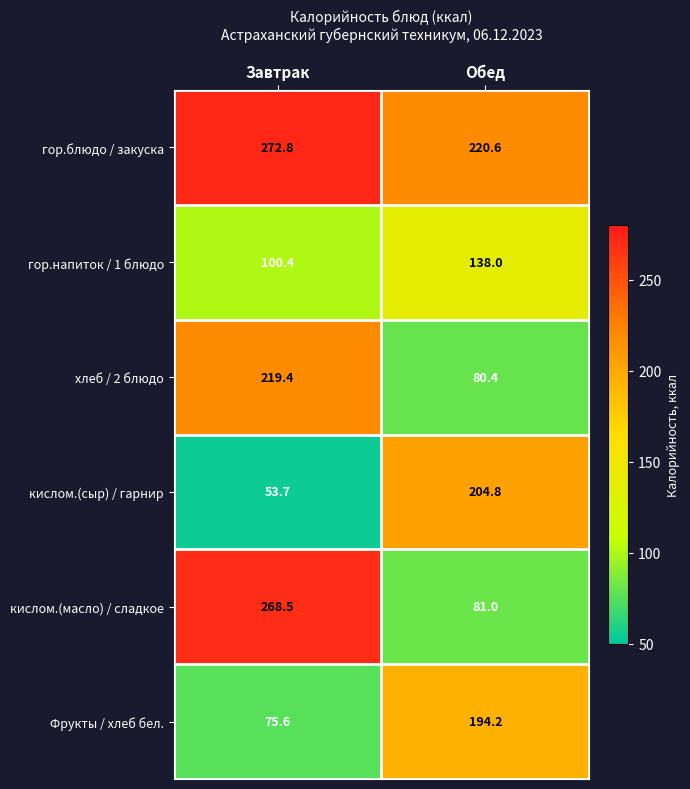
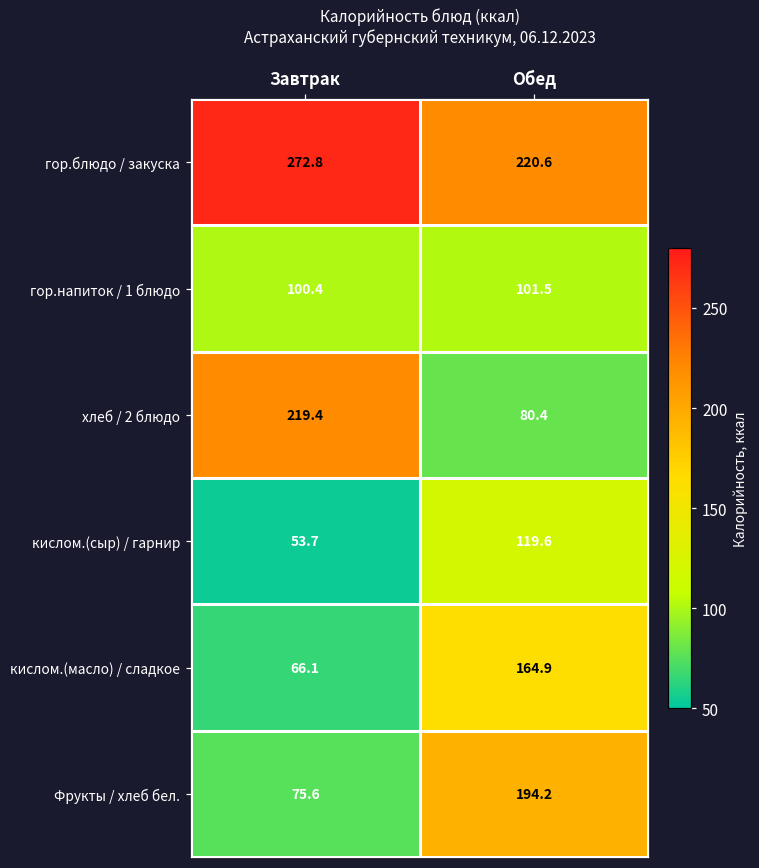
  {
    "гор.блюдо / закуска": {
      "Завтрак": 272.8,
      "Обед": 220.6
    },
    "гор.напиток / 1 блюдо": {
      "Завтрак": 100.4,
-     "Обед": 138.0
+     "Обед": 101.5
    },
    "хлеб / 2 блюдо": {
      "Завтрак": 219.4,
      "Обед": 80.4
    },
    "кислом.(сыр) / гарнир": {
      "Завтрак": 53.7,
-     "Обед": 204.8
+     "Обед": 119.6
    },
    "кислом.(масло) / сладкое": {
-     "Завтрак": 268.5,
-     "Обед": 81.0
+     "Завтрак": 66.1,
+     "Обед": 164.9
    },
    "Фрукты / хлеб бел.": {
      "Завтрак": 75.6,
      "Обед": 194.2
    }
  }
